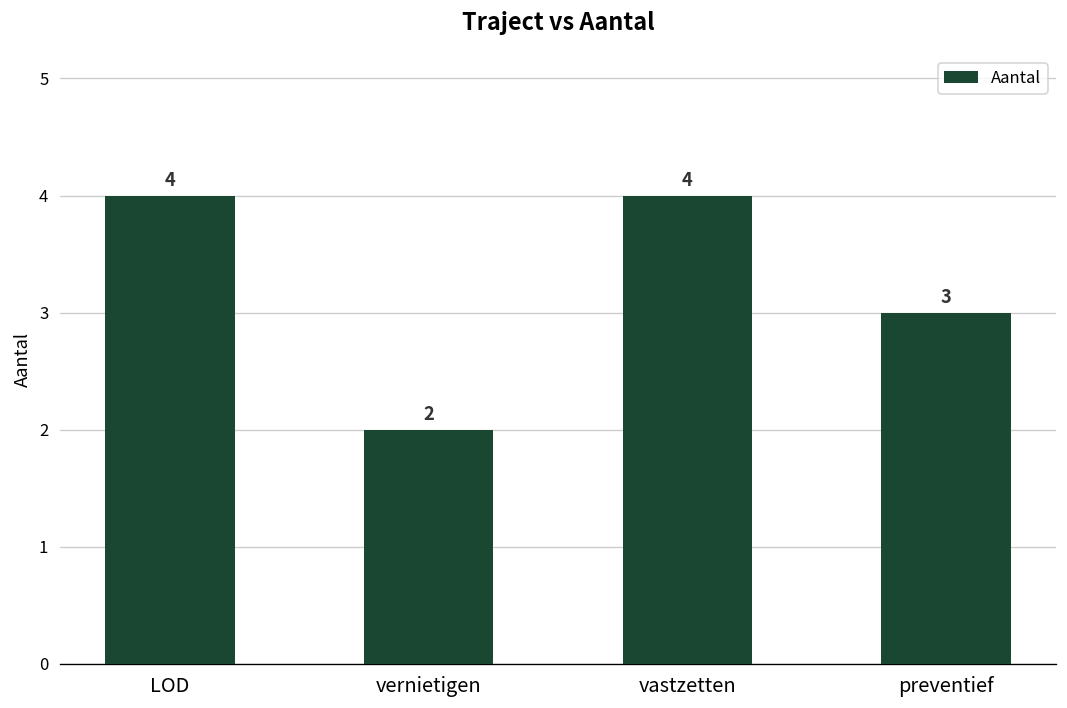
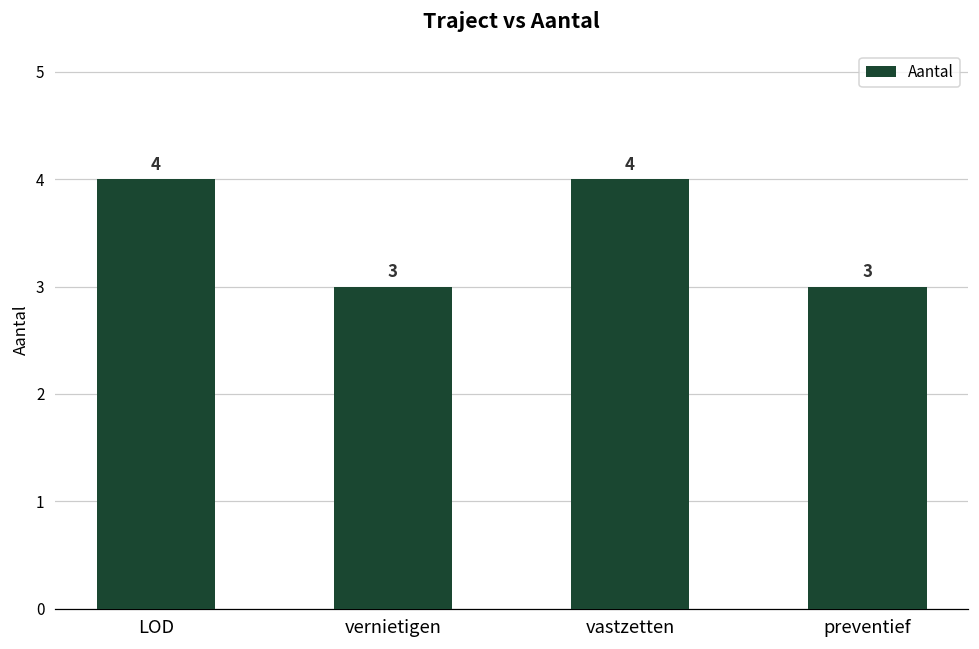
  {
    "LOD": 4,
-   "vernietigen": 2,
+   "vernietigen": 3,
    "vastzetten": 4,
    "preventief": 3
  }
